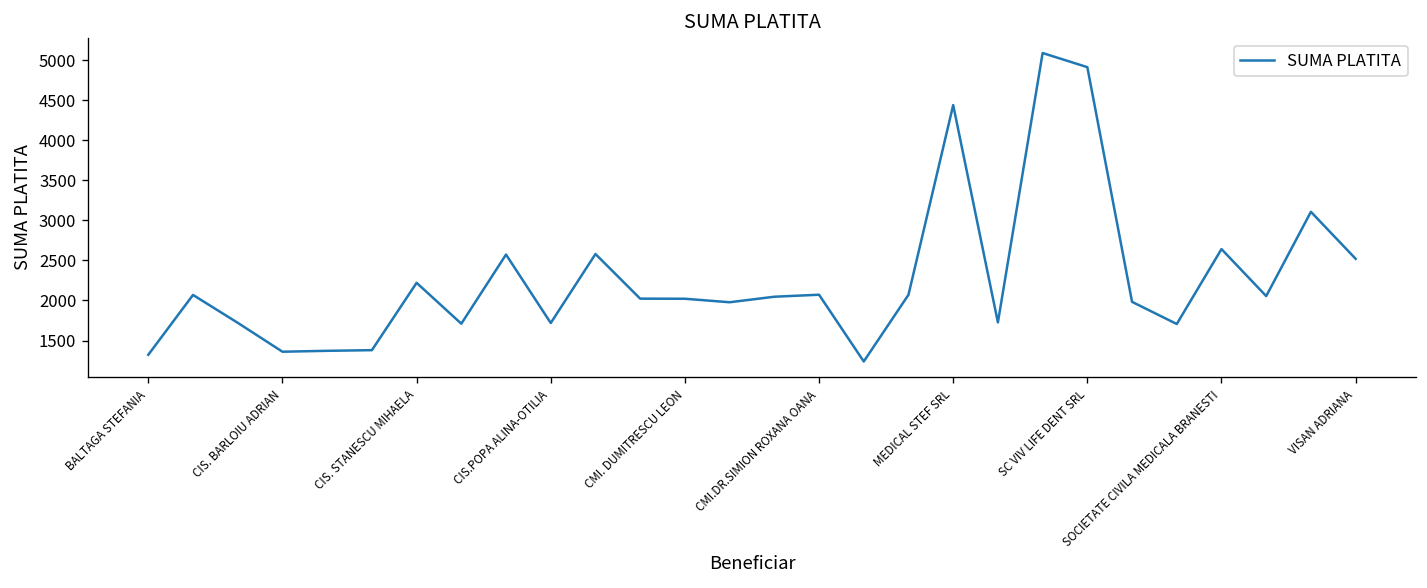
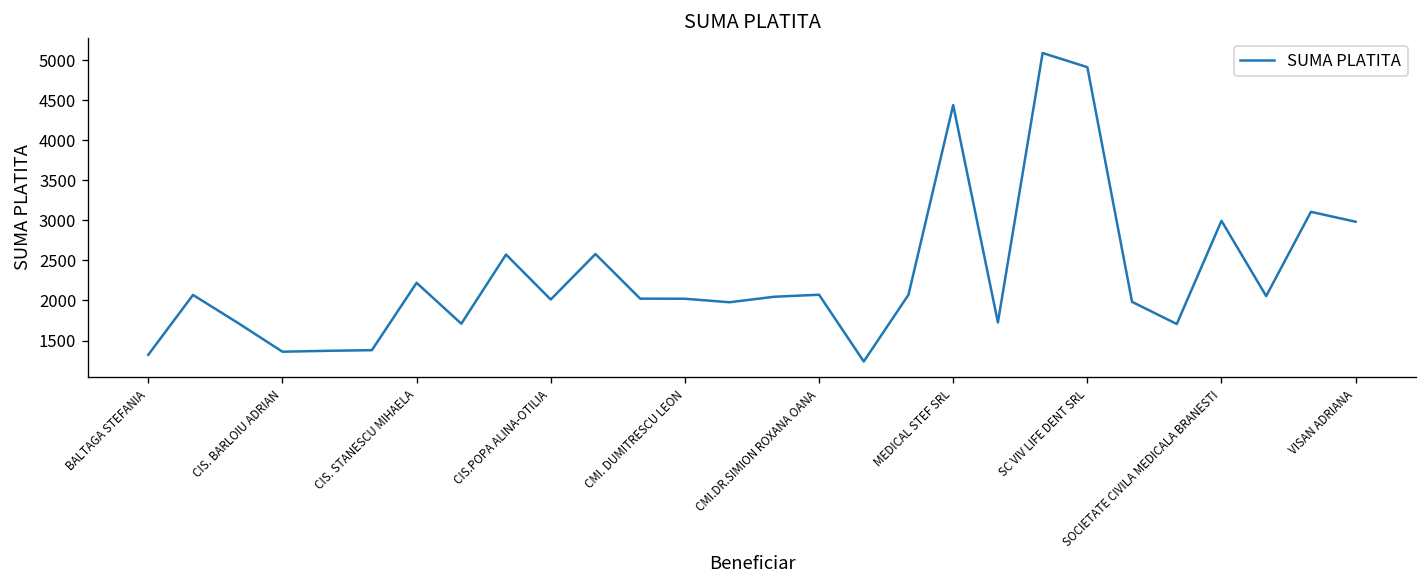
  {
    "BALTAGA STEFANIA": 1300,
    "CIS. BARLOIU ADRIAN": 1400,
    "CIS. STANESCU MIHAELA": 2200,
-   "CIS.POPA ALINA-OTILIA": 1700,
+   "CIS.POPA ALINA-OTILIA": 2000,
    "CMI. DUMITRESCU LEON": 2000,
    "CMI.DR.SIMION ROXANA OANA": 2100,
    "MEDICAL STEF SRL": 4400,
    "SC VIV LIFE DENT SRL": 4900,
-   "SOCIETATE CIVILA MEDICALA BRANESTI": 2600,
-   "VISAN ADRIANA": 2500
+   "SOCIETATE CIVILA MEDICALA BRANESTI": 3000,
+   "VISAN ADRIANA": 3000
  }
